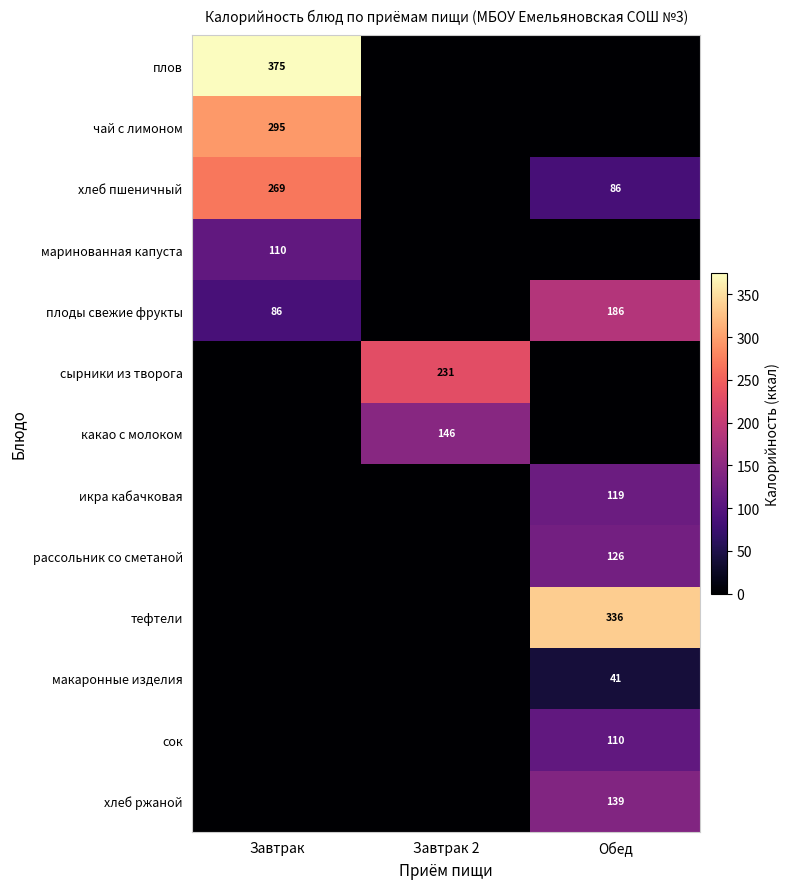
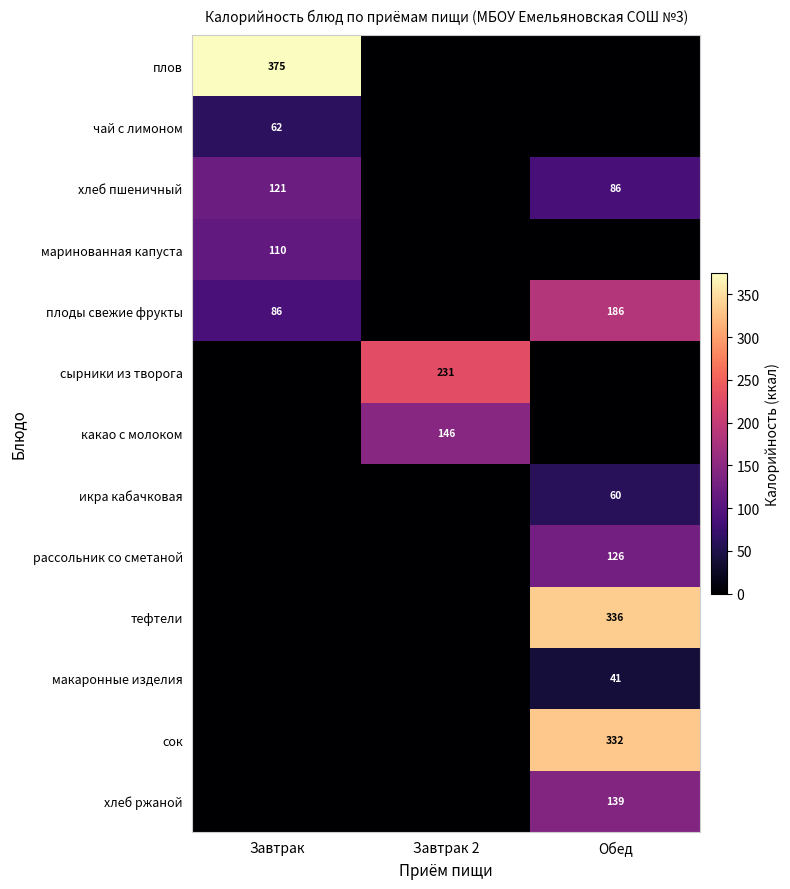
  {
    "плов": {
      "Завтрак": 375
    },
    "чай с лимоном": {
-     "Завтрак": 295
+     "Завтрак": 62
    },
    "хлеб пшеничный": {
-     "Завтрак": 269,
+     "Завтрак": 121,
      "Обед": 86
    },
    "маринованная капуста": {
      "Завтрак": 110
    },
    "плоды свежие фрукты": {
      "Завтрак": 86,
      "Обед": 186
    },
    "сырники из творога": {
      "Завтрак 2": 231
    },
    "какао с молоком": {
      "Завтрак 2": 146
    },
    "икра кабачковая": {
-     "Обед": 119
+     "Обед": 60
    },
    "рассольник со сметаной": {
      "Обед": 126
    },
    "тефтели": {
      "Обед": 336
    },
    "макаронные изделия": {
      "Обед": 41
    },
    "сок": {
-     "Обед": 110
+     "Обед": 332
    },
    "хлеб ржаной": {
      "Обед": 139
    }
  }
